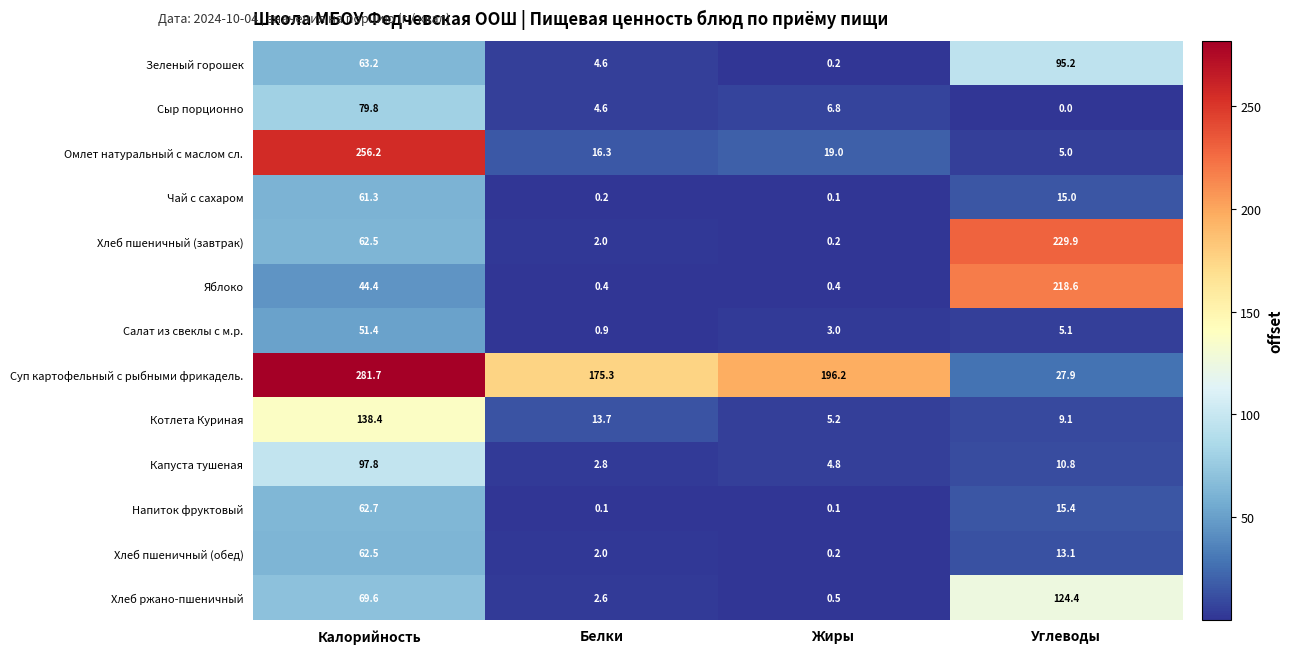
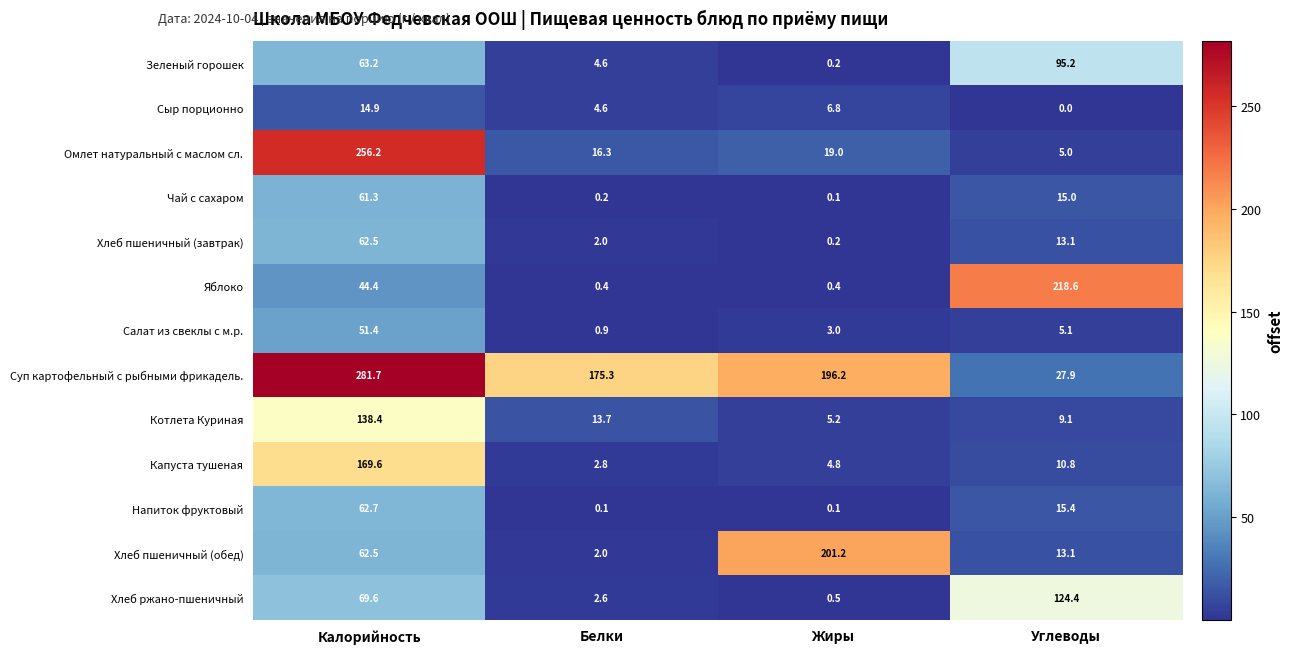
  {
    "Зеленый горошек": {
      "Калорийность": 63.2,
      "Белки": 4.6,
      "Жиры": 0.2,
      "Углеводы": 95.2
    },
    "Сыр порционно": {
-     "Калорийность": 79.8,
+     "Калорийность": 14.9,
      "Белки": 4.6,
      "Жиры": 6.8,
      "Углеводы": 0.0
    },
    "Омлет натуральный с маслом сл.": {
      "Калорийность": 256.2,
      "Белки": 16.3,
      "Жиры": 19.0,
      "Углеводы": 5.0
    },
    "Чай с сахаром": {
      "Калорийность": 61.3,
      "Белки": 0.2,
      "Жиры": 0.1,
      "Углеводы": 15.0
    },
    "Хлеб пшеничный (завтрак)": {
      "Калорийность": 62.5,
      "Белки": 2.0,
      "Жиры": 0.2,
-     "Углеводы": 229.9
+     "Углеводы": 13.1
    },
    "Яблоко": {
      "Калорийность": 44.4,
      "Белки": 0.4,
      "Жиры": 0.4,
      "Углеводы": 218.6
    },
    "Салат из свеклы с м.р.": {
      "Калорийность": 51.4,
      "Белки": 0.9,
      "Жиры": 3.0,
      "Углеводы": 5.1
    },
    "Суп картофельный с рыбными фрикадель.": {
      "Калорийность": 281.7,
      "Белки": 175.3,
      "Жиры": 196.2,
      "Углеводы": 27.9
    },
    "Котлета Куриная": {
      "Калорийность": 138.4,
      "Белки": 13.7,
      "Жиры": 5.2,
      "Углеводы": 9.1
    },
    "Капуста тушеная": {
-     "Калорийность": 97.8,
+     "Калорийность": 169.6,
      "Белки": 2.8,
      "Жиры": 4.8,
      "Углеводы": 10.8
    },
    "Напиток фруктовый": {
      "Калорийность": 62.7,
      "Белки": 0.1,
      "Жиры": 0.1,
      "Углеводы": 15.4
    },
    "Хлеб пшеничный (обед)": {
      "Калорийность": 62.5,
      "Белки": 2.0,
-     "Жиры": 0.2,
+     "Жиры": 201.2,
      "Углеводы": 13.1
    },
    "Хлеб ржано-пшеничный": {
      "Калорийность": 69.6,
      "Белки": 2.6,
      "Жиры": 0.5,
      "Углеводы": 124.4
    }
  }
